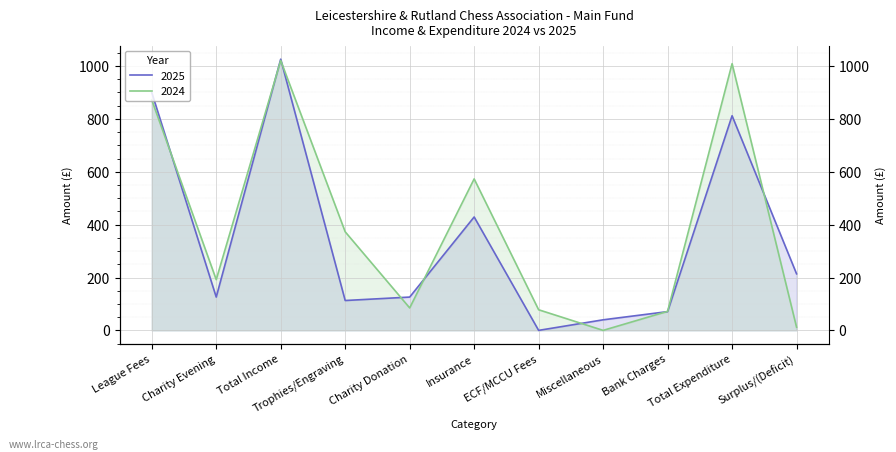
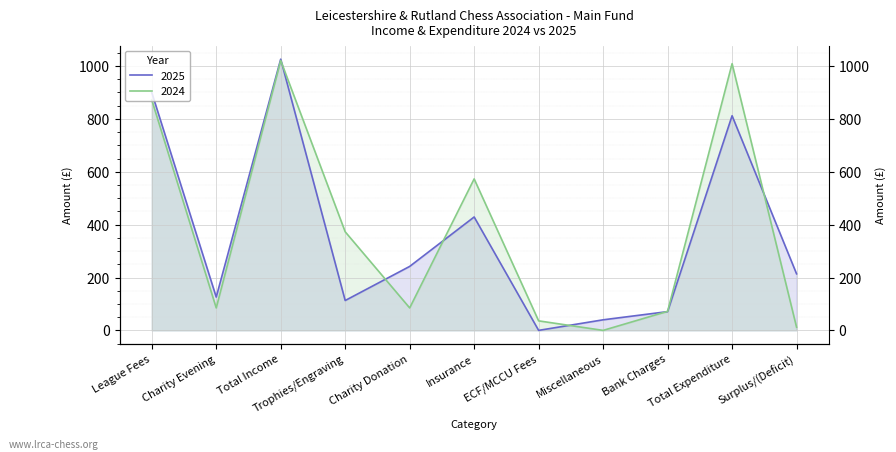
  {
    "2025": {
      "Charity Evening": 130,
      "Trophies/Engraving": 110,
-     "Charity Donation": 130,
+     "Charity Donation": 240,
      "Insurance": 430,
      "ECF/MCCU Fees": 0,
      "Miscellaneous": 40,
      "Total Expenditure": 810,
      "Surplus/(Deficit)": 210
    },
    "2024": {
-     "Charity Evening": 190,
+     "Charity Evening": 90,
      "Trophies/Engraving": 370,
      "Charity Donation": 90,
      "Insurance": 570,
-     "ECF/MCCU Fees": 80,
+     "ECF/MCCU Fees": 40,
      "Miscellaneous": 0,
      "Total Expenditure": 1010,
      "Surplus/(Deficit)": 10
    }
  }
